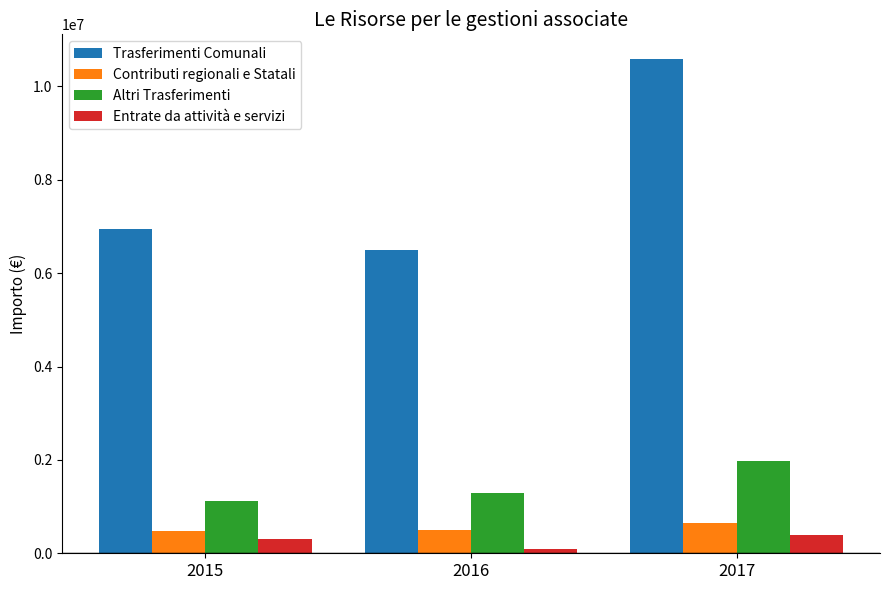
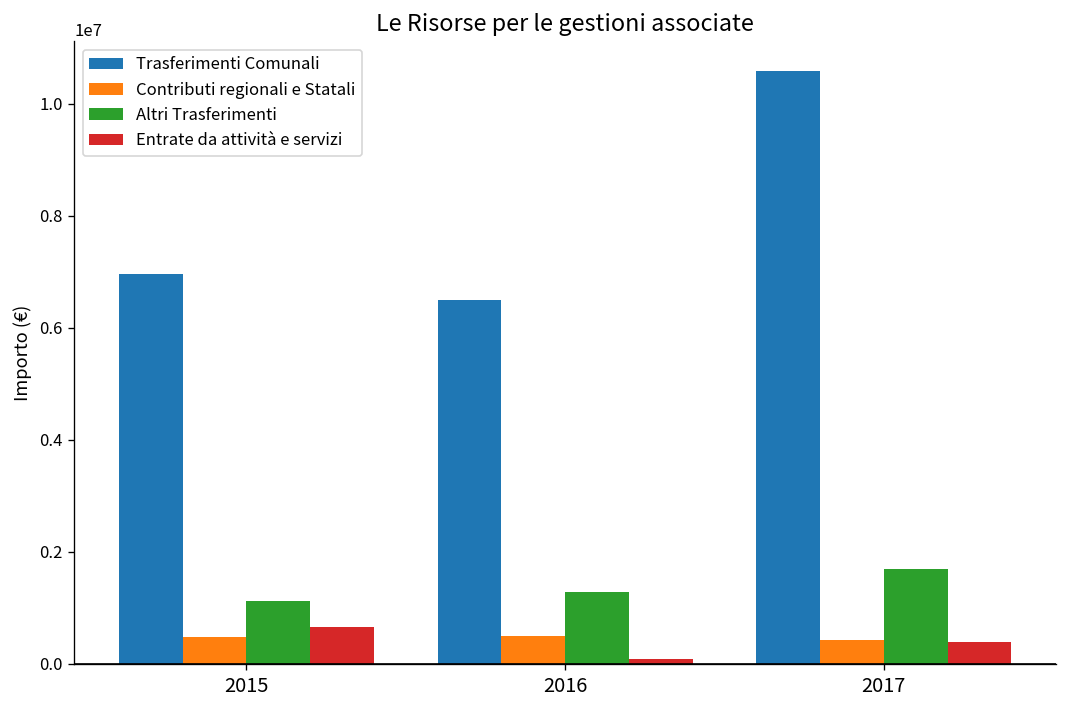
  {
    "Trasferimenti Comunali": {
      "2015": 7000000,
      "2016": 6500000,
      "2017": 10600000
    },
    "Contributi regionali e Statali": {
      "2015": 500000,
      "2016": 500000,
-     "2017": 600000
+     "2017": 400000
    },
    "Altri Trasferimenti": {
      "2015": 1100000,
      "2016": 1300000,
-     "2017": 2000000
+     "2017": 1700000
    },
    "Entrate da attività e servizi": {
-     "2015": 300000,
+     "2015": 700000,
      "2016": 100000,
      "2017": 400000
    }
  }
